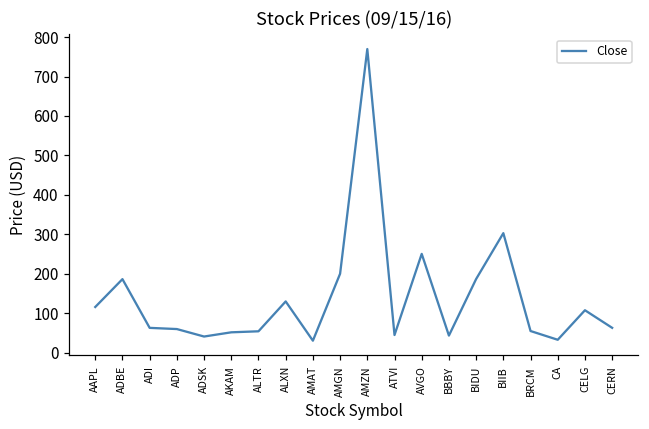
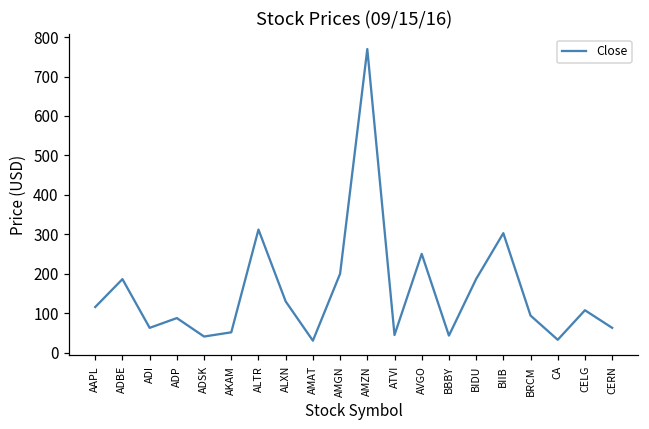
  {
    "AAPL": 120,
    "ADBE": 190,
    "ADI": 60,
-   "ADP": 60,
+   "ADP": 90,
    "ADSK": 40,
    "AKAM": 50,
-   "ALTR": 50,
+   "ALTR": 310,
    "ALXN": 130,
    "AMAT": 30,
    "AMGN": 200,
    "AMZN": 770,
    "ATVI": 40,
    "AVGO": 250,
    "BBBY": 40,
    "BIDU": 190,
    "BIIB": 300,
-   "BRCM": 50,
+   "BRCM": 90,
    "CA": 30,
    "CELG": 110,
    "CERN": 60
  }
